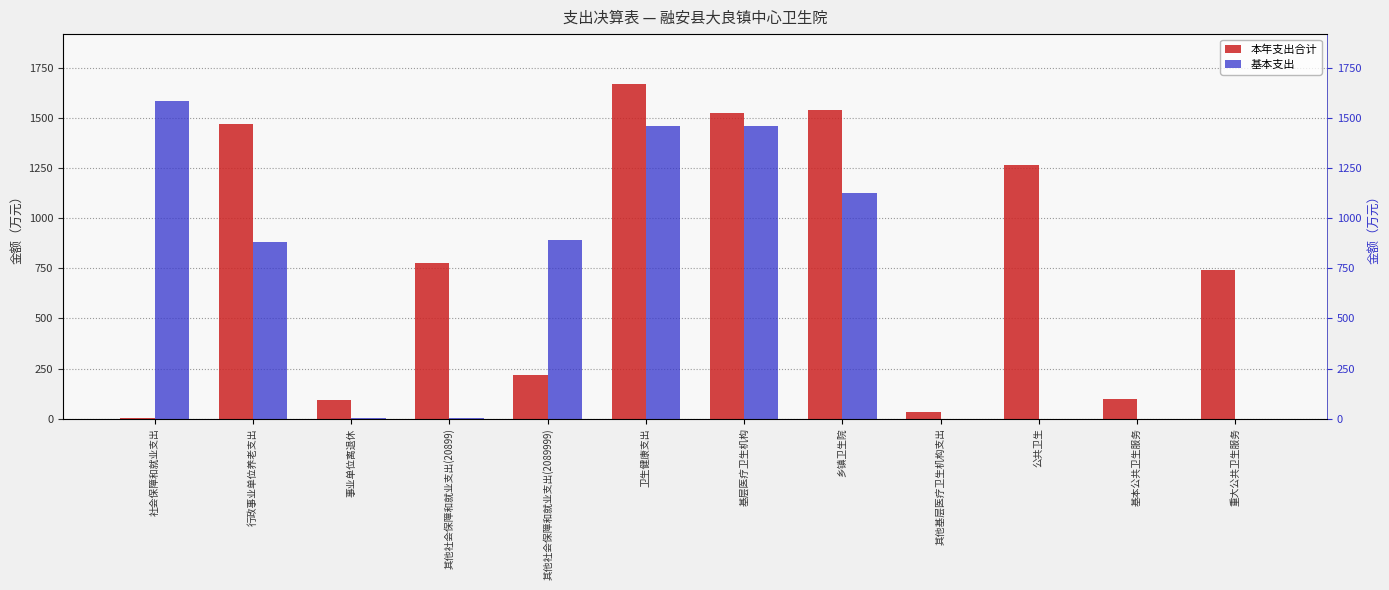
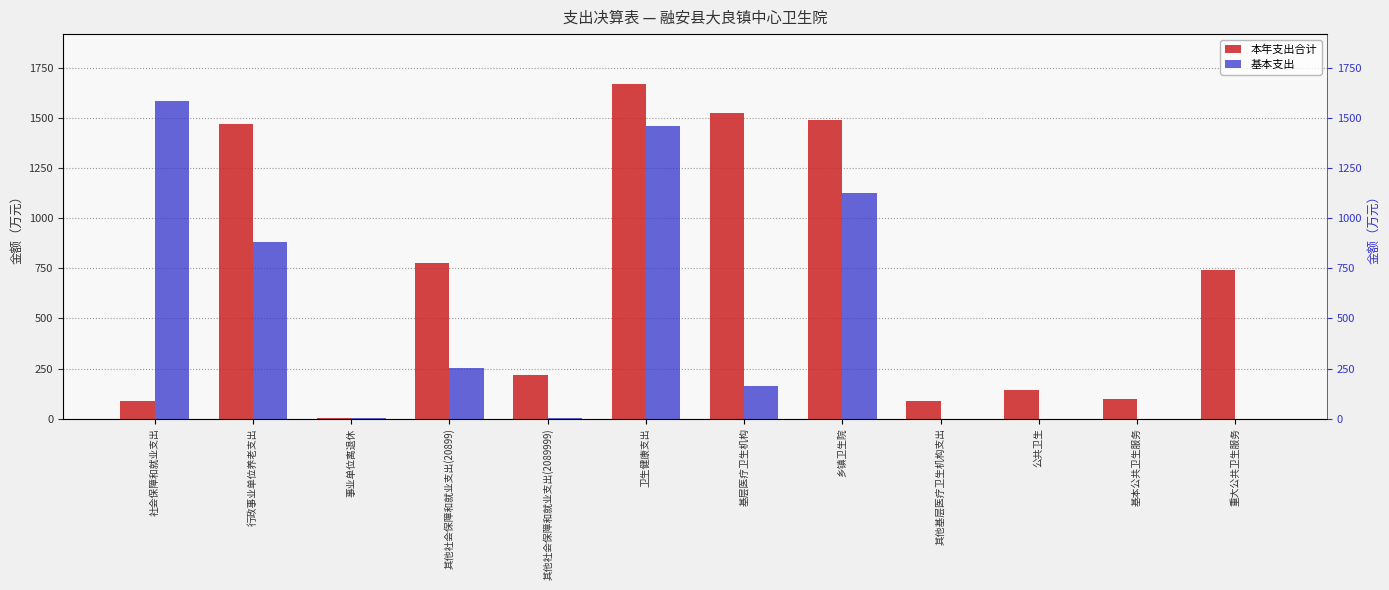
  {
    "本年支出合计": {
-     "社会保障和就业支出": 10,
+     "社会保障和就业支出": 90,
      "行政事业单位养老支出": 1470,
-     "事业单位离退休": 90,
+     "事业单位离退休": 0,
      "其他社会保障和就业支出(20899)": 780,
      "其他社会保障和就业支出(2089999)": 220,
      "卫生健康支出": 1670,
      "基层医疗卫生机构": 1520,
-     "乡镇卫生院": 1540,
-     "其他基层医疗卫生机构支出": 40,
-     "公共卫生": 1270,
+     "乡镇卫生院": 1490,
+     "其他基层医疗卫生机构支出": 90,
+     "公共卫生": 140,
      "基本公共卫生服务": 100,
      "重大公共卫生服务": 740
    },
    "基本支出": {
      "社会保障和就业支出": 1590,
      "行政事业单位养老支出": 880,
-     "其他社会保障和就业支出(20899)": 0,
-     "其他社会保障和就业支出(2089999)": 890,
+     "其他社会保障和就业支出(20899)": 250,
+     "其他社会保障和就业支出(2089999)": 0,
      "卫生健康支出": 1460,
-     "基层医疗卫生机构": 1460,
+     "基层医疗卫生机构": 160,
      "乡镇卫生院": 1130,
      "其他基层医疗卫生机构支出": 0,
      "公共卫生": 0,
      "基本公共卫生服务": 0,
      "重大公共卫生服务": 0
    }
  }
